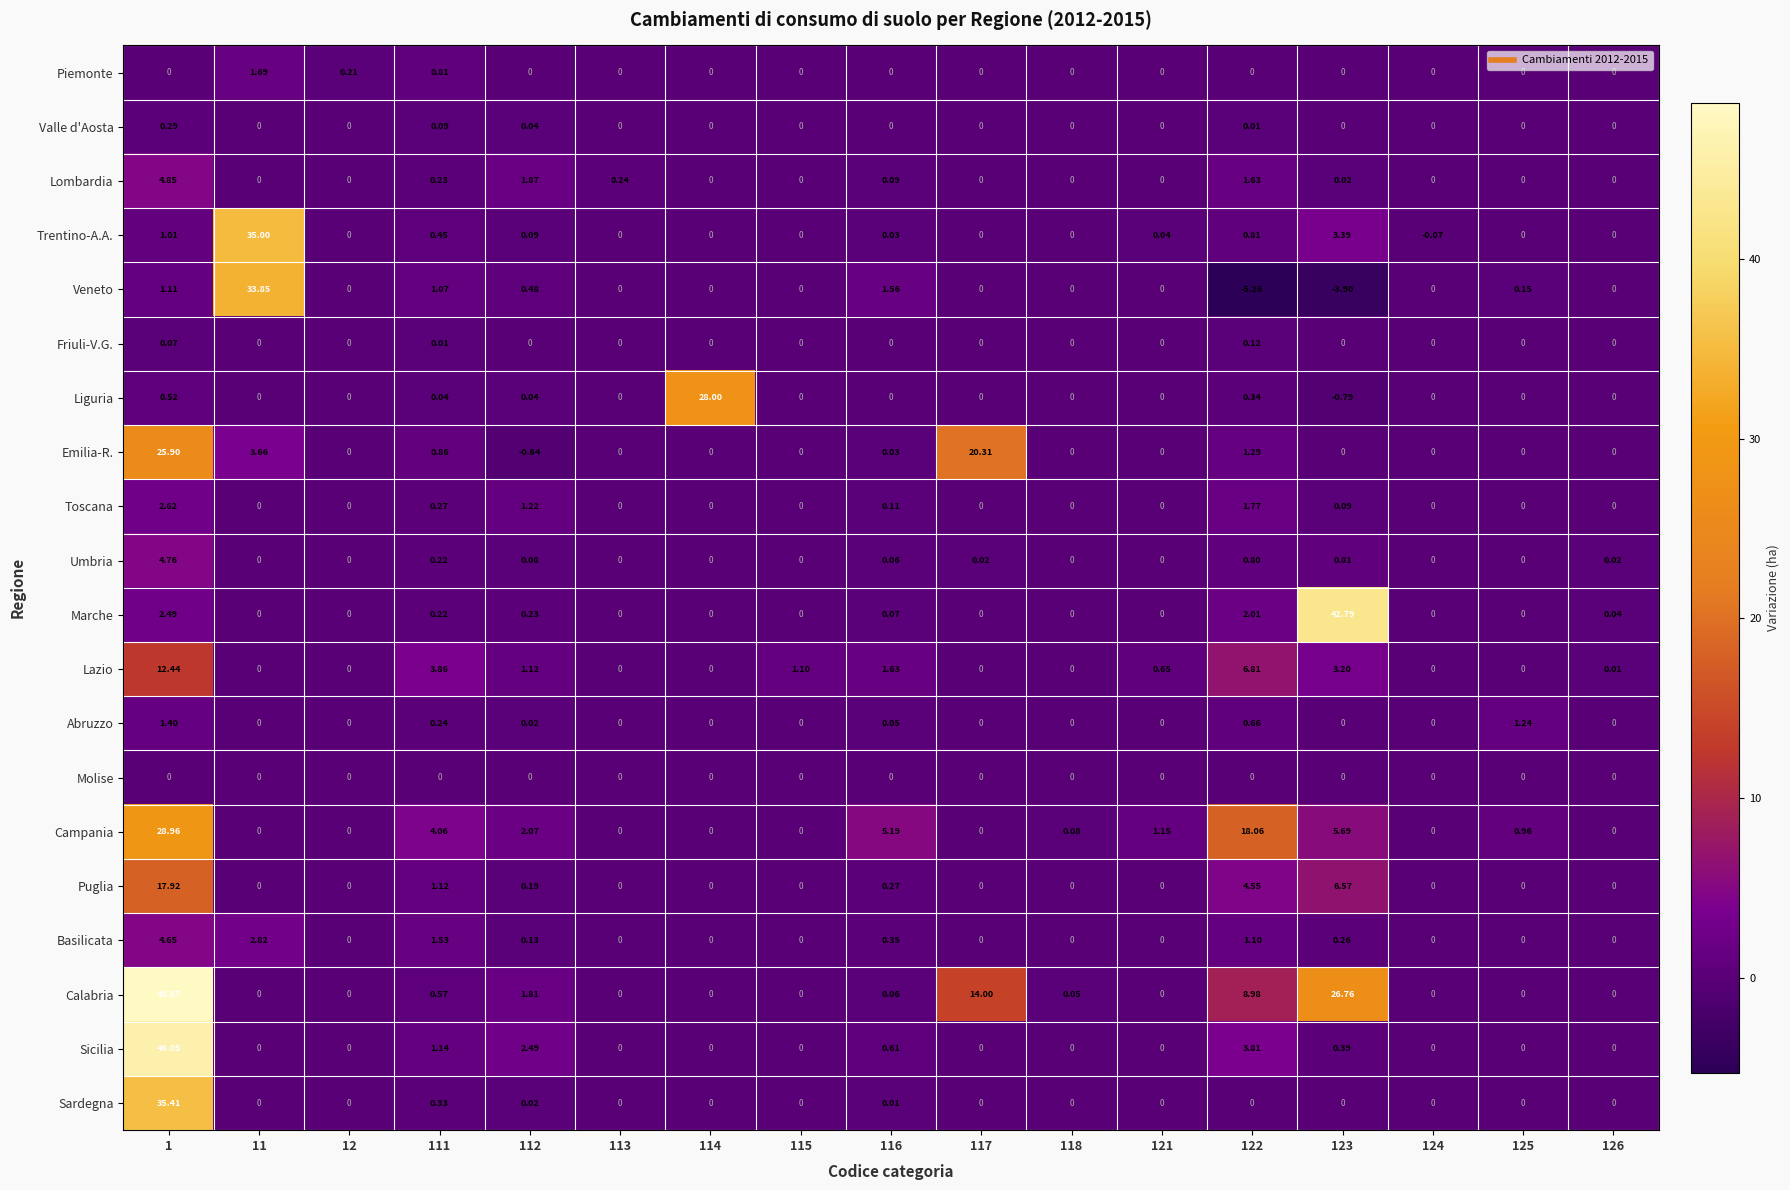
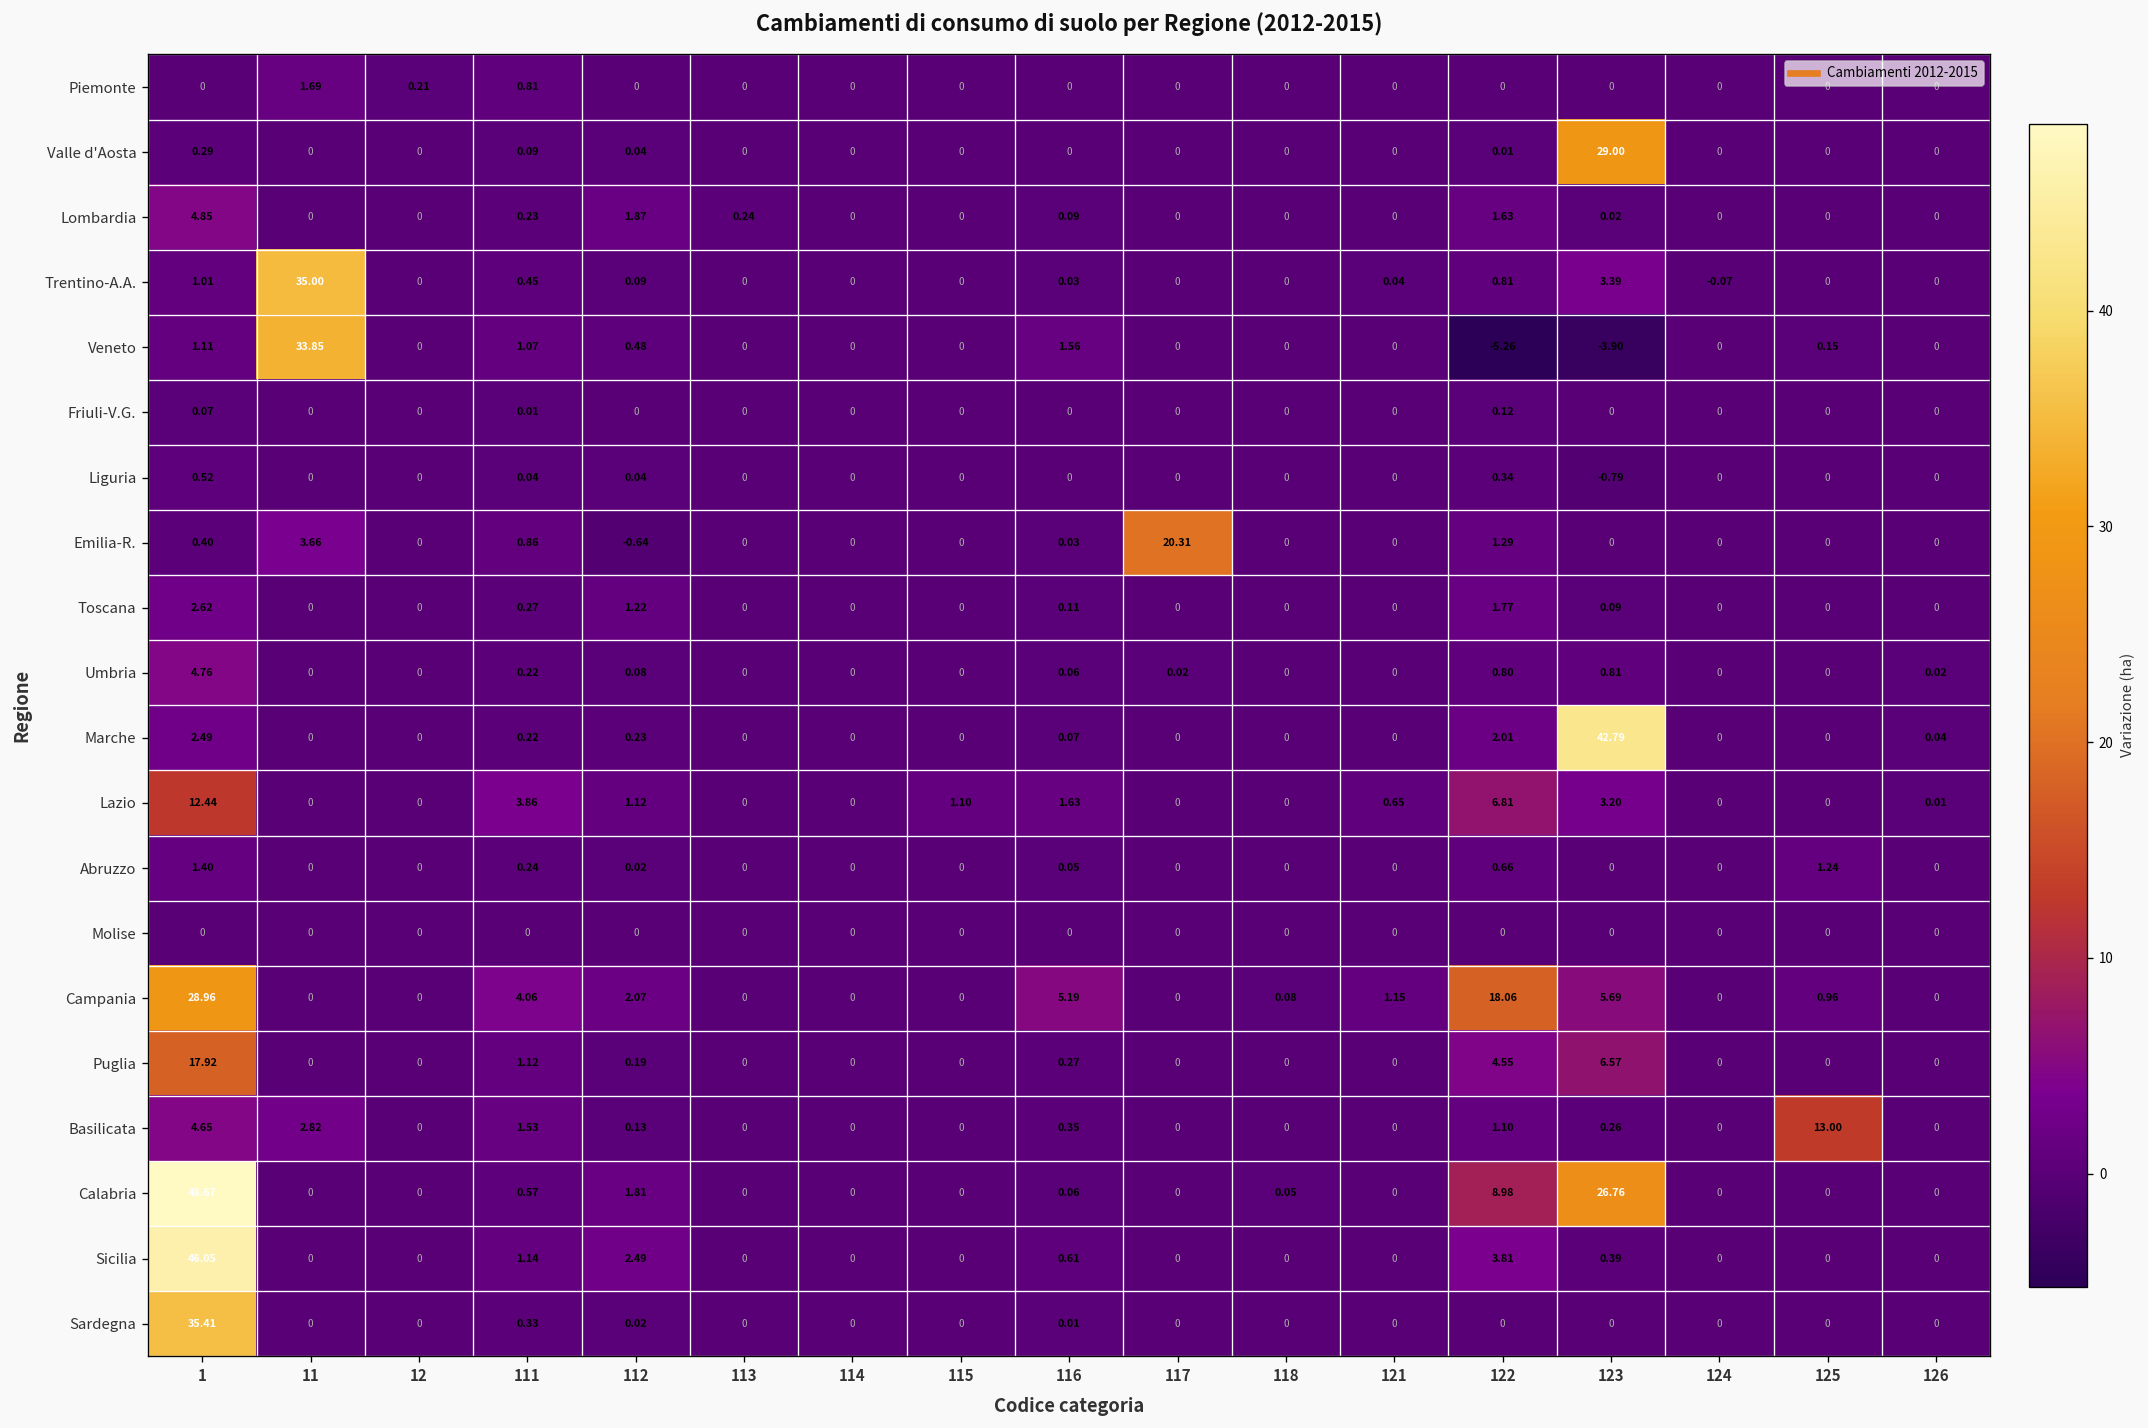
  {
    "Valle d'Aosta": {
      "1": 0.29,
      "11": 0,
      "12": 0,
      "111": 0.09,
      "112": 0.04,
      "113": 0,
      "114": 0,
      "115": 0,
      "116": 0,
      "117": 0,
      "118": 0,
      "121": 0,
      "122": 0.01,
-     "123": 0,
+     "123": 29.00,
      "124": 0,
      "125": 0,
      "126": 0
    },
    "Liguria": {
      "1": 0.52,
      "11": 0,
      "12": 0,
      "111": 0.04,
      "112": 0.04,
      "113": 0,
-     "114": 28.00,
+     "114": 0,
      "115": 0,
      "116": 0,
      "117": 0,
      "118": 0,
      "121": 0,
      "122": 0.34,
      "123": -0.79,
      "124": 0,
      "125": 0,
      "126": 0
    },
    "Emilia-R.": {
-     "1": 25.90,
+     "1": 0.40,
      "11": 3.66,
      "12": 0,
      "111": 0.86,
      "112": -0.64,
      "113": 0,
      "114": 0,
      "115": 0,
      "116": 0.03,
      "117": 20.31,
      "118": 0,
      "121": 0,
      "122": 1.29,
      "123": 0,
      "124": 0,
      "125": 0,
      "126": 0
    },
    "Basilicata": {
      "1": 4.65,
      "11": 2.82,
      "12": 0,
      "111": 1.53,
      "112": 0.13,
      "113": 0,
      "114": 0,
      "115": 0,
      "116": 0.35,
      "117": 0,
      "118": 0,
      "121": 0,
      "122": 1.10,
      "123": 0.26,
      "124": 0,
-     "125": 0,
+     "125": 13.00,
      "126": 0
    },
    "Calabria": {
      "1": 48.67,
      "11": 0,
      "12": 0,
      "111": 0.57,
      "112": 1.81,
      "113": 0,
      "114": 0,
      "115": 0,
      "116": 0.06,
-     "117": 14.00,
+     "117": 0,
      "118": 0.05,
      "121": 0,
      "122": 8.98,
      "123": 26.76,
      "124": 0,
      "125": 0,
      "126": 0
    }
  }
